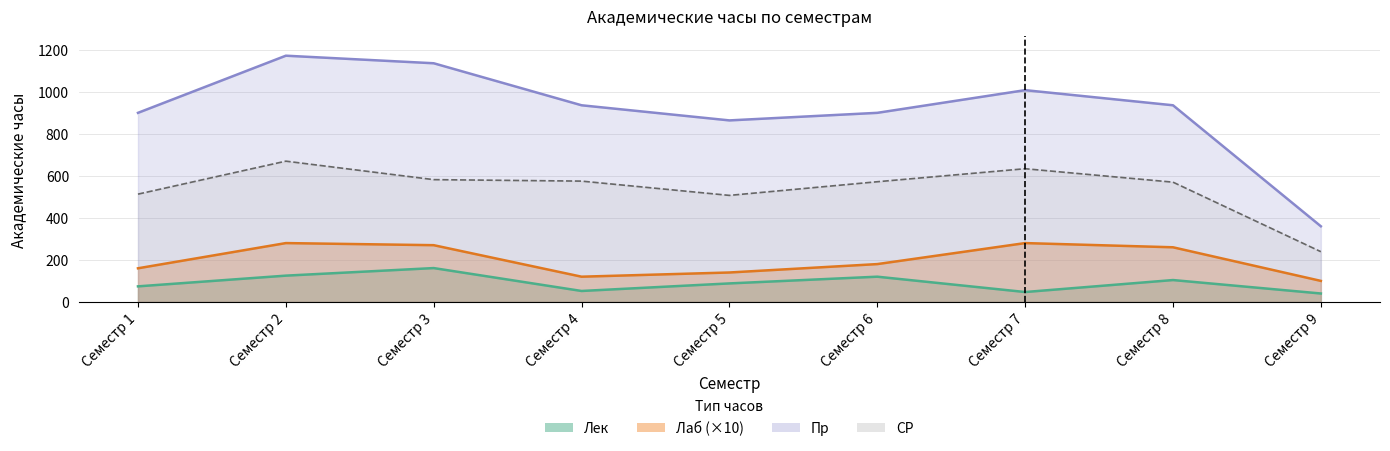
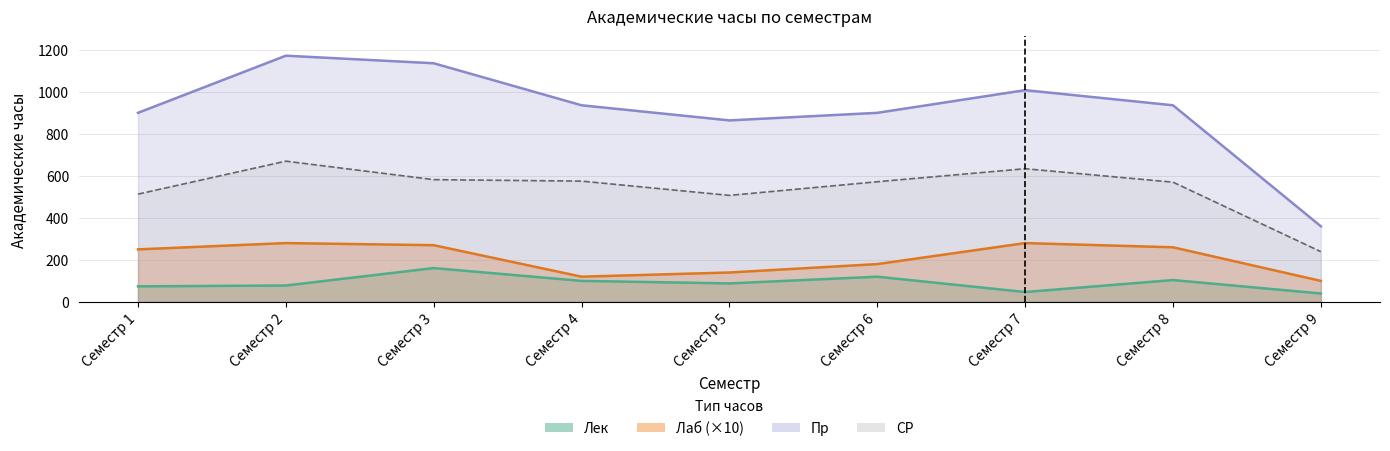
  {
    "Лек": {
      "Семестр 1": 70,
-     "Семестр 2": 130,
+     "Семестр 2": 80,
      "Семестр 3": 160,
-     "Семестр 4": 50,
+     "Семестр 4": 100,
      "Семестр 5": 90,
      "Семестр 6": 120,
      "Семестр 7": 50,
      "Семестр 8": 100,
      "Семестр 9": 40
    },
    "Лаб (×10)": {
-     "Семестр 1": 160,
+     "Семестр 1": 250,
      "Семестр 2": 280,
      "Семестр 3": 270,
      "Семестр 4": 120,
      "Семестр 5": 140,
      "Семестр 6": 180,
      "Семестр 7": 280,
      "Семестр 8": 260,
      "Семестр 9": 100
    }
  }
